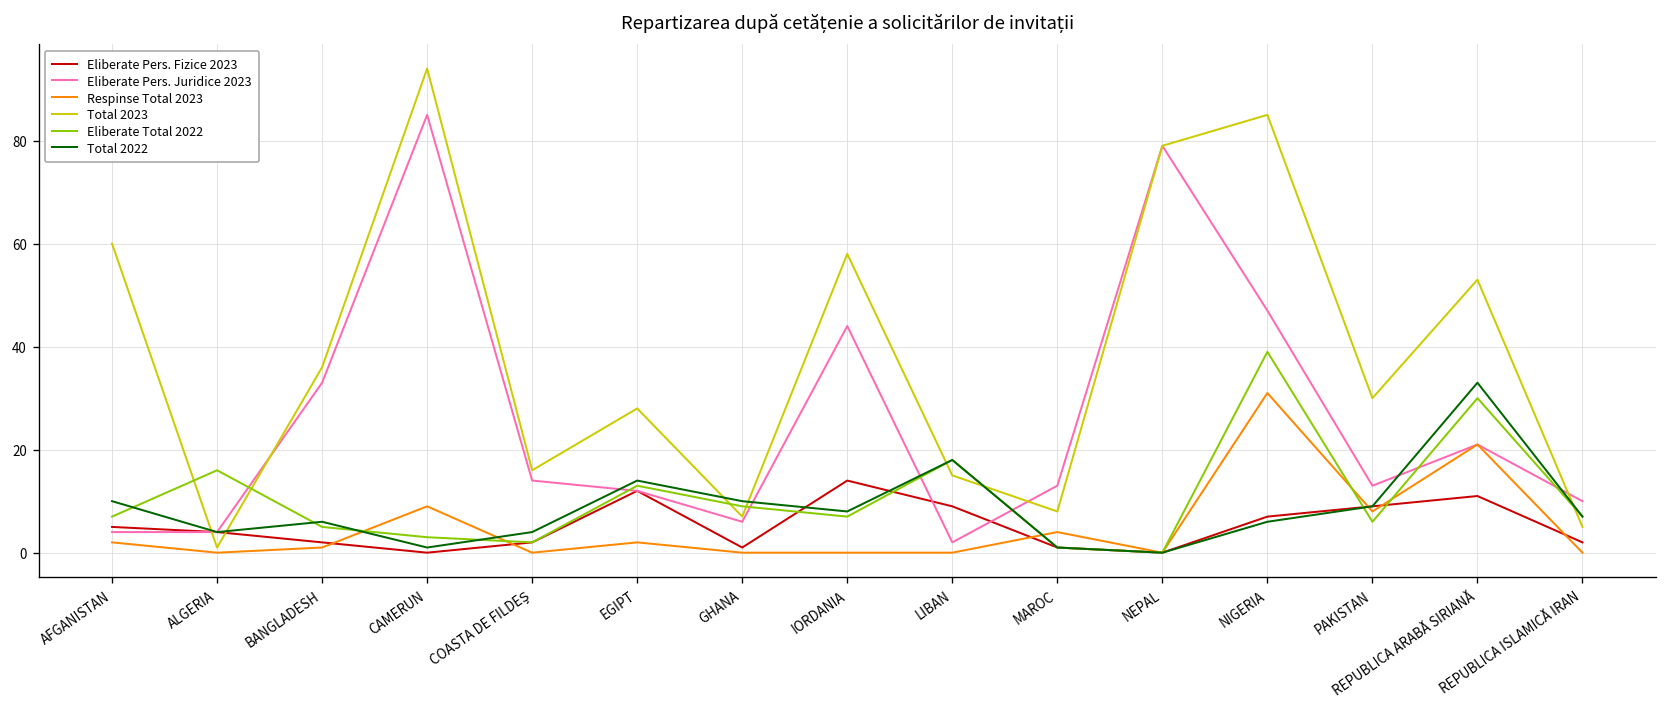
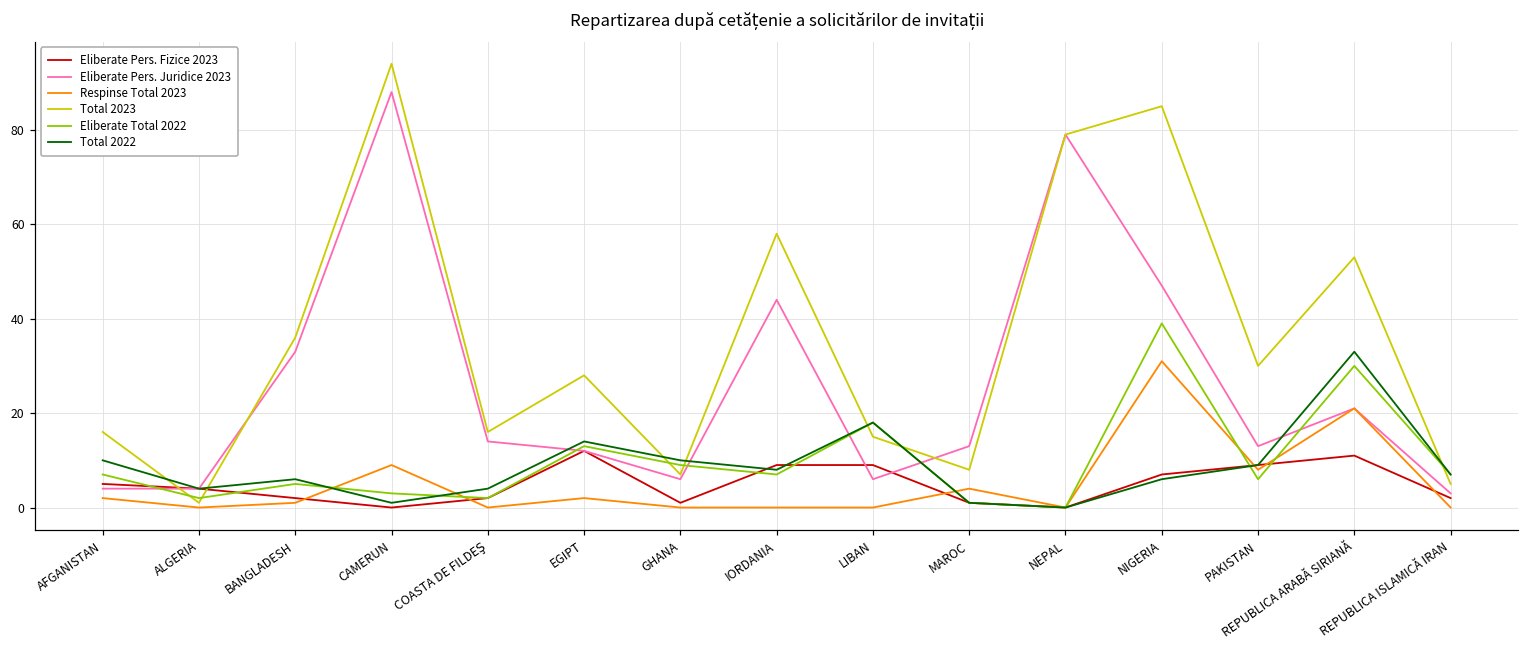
  {
    "Eliberate Pers. Fizice 2023": {
      "AFGANISTAN": 5,
      "BANGLADESH": 2,
      "CAMERUN": 0,
      "GHANA": 1,
-     "IORDANIA": 14,
+     "IORDANIA": 9,
      "LIBAN": 9,
      "NIGERIA": 7,
      "REPUBLICA ARABĂ SIRIANĂ": 11,
      "REPUBLICA ISLAMICĂ IRAN": 2
    },
    "Eliberate Pers. Juridice 2023": {
      "AFGANISTAN": 4,
      "BANGLADESH": 33,
-     "CAMERUN": 85,
+     "CAMERUN": 88,
      "COASTA DE FILDEŞ": 14,
      "GHANA": 6,
      "IORDANIA": 44,
-     "LIBAN": 2,
+     "LIBAN": 6,
      "MAROC": 13,
      "NIGERIA": 47,
      "PAKISTAN": 13,
-     "REPUBLICA ISLAMICĂ IRAN": 10
+     "REPUBLICA ISLAMICĂ IRAN": 3
    },
    "Respinse Total 2023": {
      "AFGANISTAN": 2,
      "ALGERIA": 0,
      "BANGLADESH": 1,
      "CAMERUN": 9,
      "COASTA DE FILDEŞ": 0,
      "EGIPT": 2,
      "GHANA": 0,
      "IORDANIA": 0,
      "LIBAN": 0,
      "MAROC": 4,
      "NIGERIA": 31,
      "PAKISTAN": 8,
      "REPUBLICA ISLAMICĂ IRAN": 0
    },
    "Total 2023": {
-     "AFGANISTAN": 60,
+     "AFGANISTAN": 16,
      "ALGERIA": 1,
      "BANGLADESH": 36,
      "CAMERUN": 94,
      "COASTA DE FILDEŞ": 16,
      "EGIPT": 28,
      "GHANA": 7,
      "IORDANIA": 58,
      "LIBAN": 15,
      "MAROC": 8,
      "NIGERIA": 85,
      "PAKISTAN": 30,
      "REPUBLICA ARABĂ SIRIANĂ": 53,
      "REPUBLICA ISLAMICĂ IRAN": 5
    },
    "Eliberate Total 2022": {
      "AFGANISTAN": 7,
-     "ALGERIA": 16,
+     "ALGERIA": 2,
      "BANGLADESH": 5,
      "CAMERUN": 3,
      "EGIPT": 13,
      "GHANA": 9,
      "IORDANIA": 7,
      "NIGERIA": 39,
      "PAKISTAN": 6,
      "REPUBLICA ARABĂ SIRIANĂ": 30
    },
    "Total 2022": {
      "AFGANISTAN": 10,
      "BANGLADESH": 6,
      "CAMERUN": 1,
      "COASTA DE FILDEŞ": 4,
      "EGIPT": 14,
      "GHANA": 10,
      "IORDANIA": 8,
      "NIGERIA": 6,
      "REPUBLICA ARABĂ SIRIANĂ": 33
    }
  }
